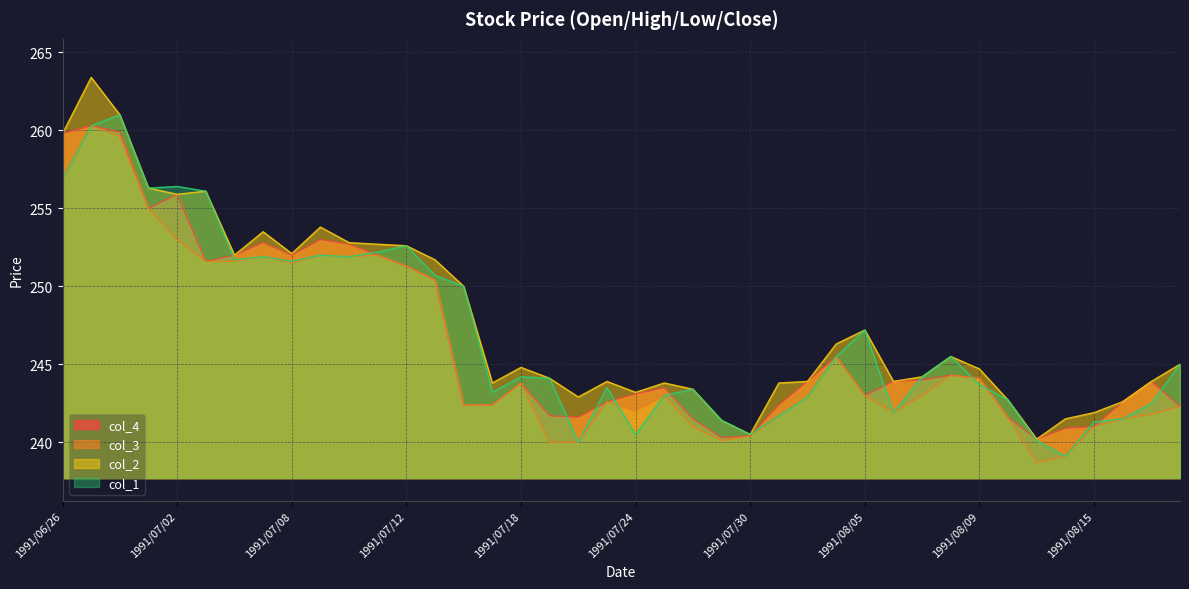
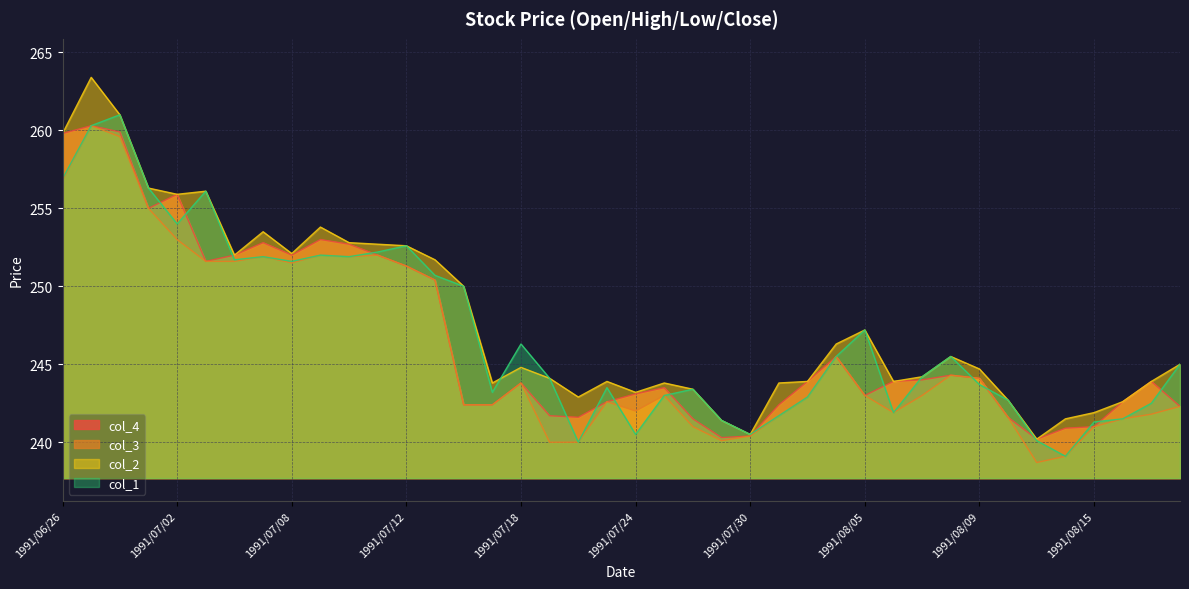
  {
    "col_1": {
-     "1991/07/02": 256.4,
-     "1991/07/18": 244.2,
+     "1991/07/02": 254.0,
+     "1991/07/18": 246.3,
      "1991/07/24": 240.5,
      "1991/08/09": 243.7,
      "1991/08/15": 241.3
    }
  }
